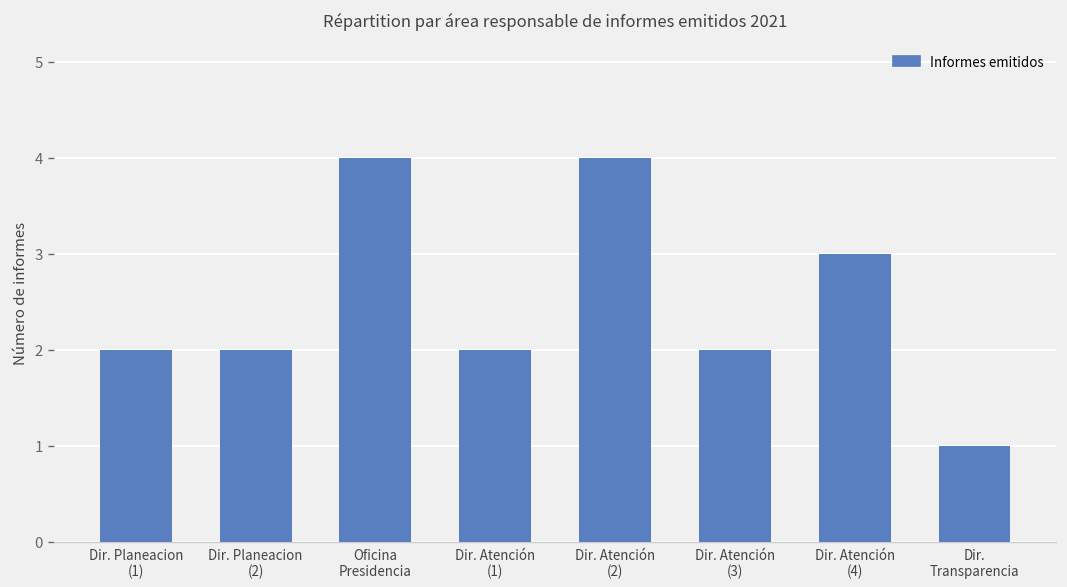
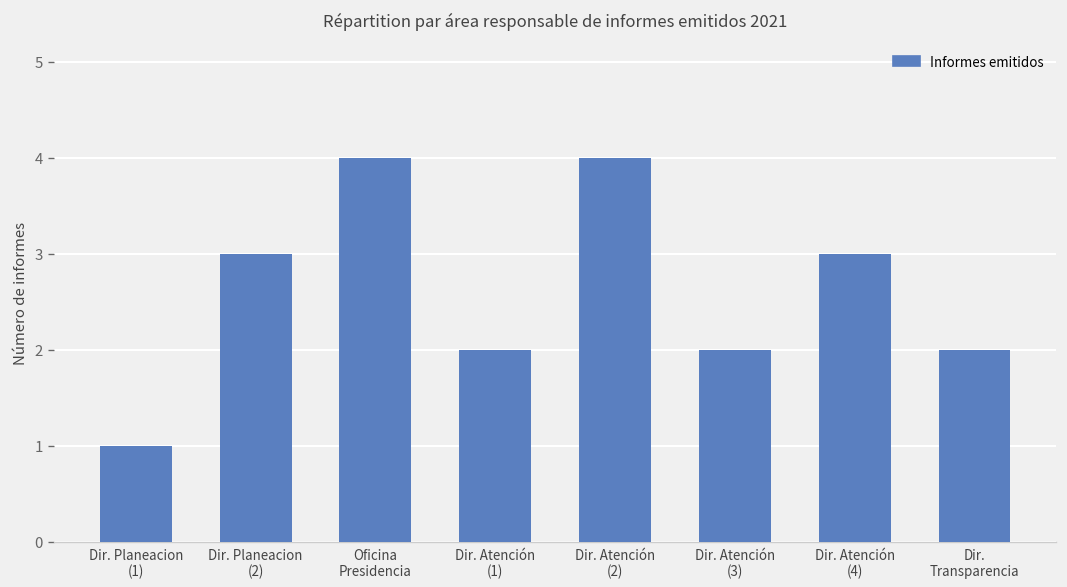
  {
-   "Dir. Planeacion (1)": 2,
-   "Dir. Planeacion (2)": 2,
+   "Dir. Planeacion (1)": 1,
+   "Dir. Planeacion (2)": 3,
    "Oficina Presidencia": 4,
    "Dir. Atención (1)": 2,
    "Dir. Atención (2)": 4,
    "Dir. Atención (3)": 2,
    "Dir. Atención (4)": 3,
-   "Dir. Transparencia": 1
+   "Dir. Transparencia": 2
  }
